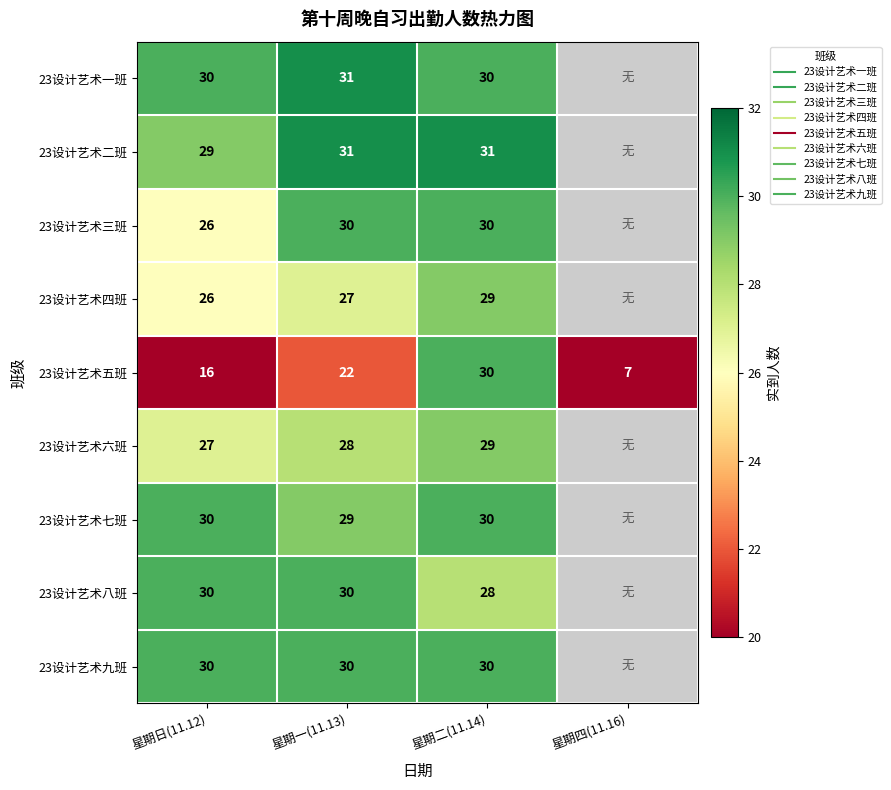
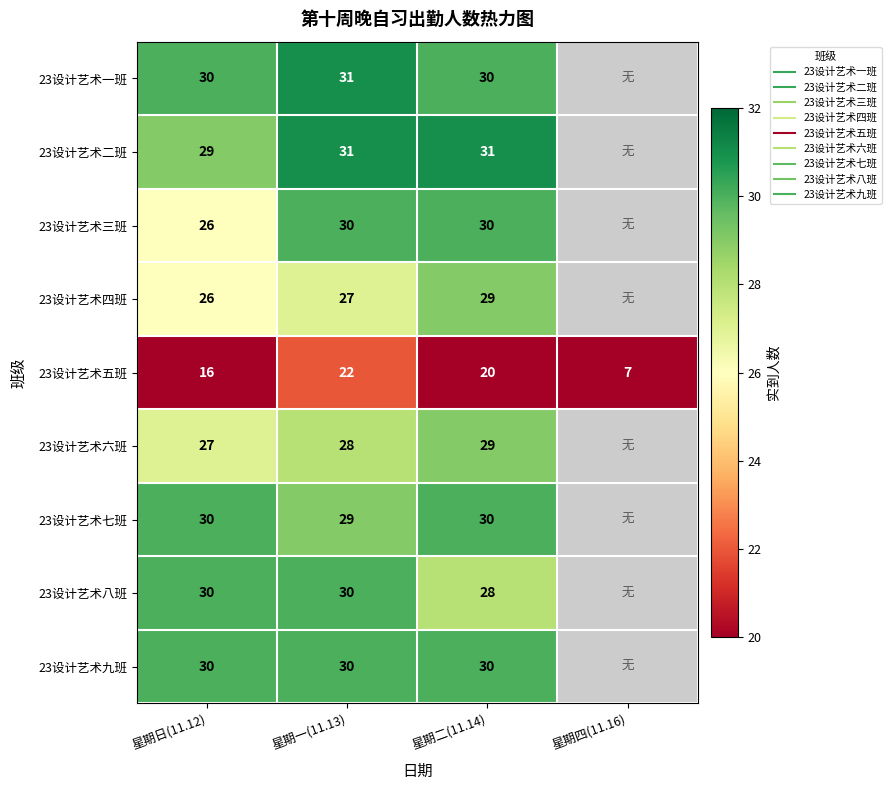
  {
    "23设计艺术一班": {
      "星期日(11.12)": 30,
      "星期一(11.13)": 31,
      "星期二(11.14)": 30
    },
    "23设计艺术二班": {
      "星期日(11.12)": 29,
      "星期一(11.13)": 31,
      "星期二(11.14)": 31
    },
    "23设计艺术三班": {
      "星期日(11.12)": 26,
      "星期一(11.13)": 30,
      "星期二(11.14)": 30
    },
    "23设计艺术四班": {
      "星期日(11.12)": 26,
      "星期一(11.13)": 27,
      "星期二(11.14)": 29
    },
    "23设计艺术五班": {
      "星期日(11.12)": 16,
      "星期一(11.13)": 22,
-     "星期二(11.14)": 30,
+     "星期二(11.14)": 20,
      "星期四(11.16)": 7
    },
    "23设计艺术六班": {
      "星期日(11.12)": 27,
      "星期一(11.13)": 28,
      "星期二(11.14)": 29
    },
    "23设计艺术七班": {
      "星期日(11.12)": 30,
      "星期一(11.13)": 29,
      "星期二(11.14)": 30
    },
    "23设计艺术八班": {
      "星期日(11.12)": 30,
      "星期一(11.13)": 30,
      "星期二(11.14)": 28
    },
    "23设计艺术九班": {
      "星期日(11.12)": 30,
      "星期一(11.13)": 30,
      "星期二(11.14)": 30
    }
  }
